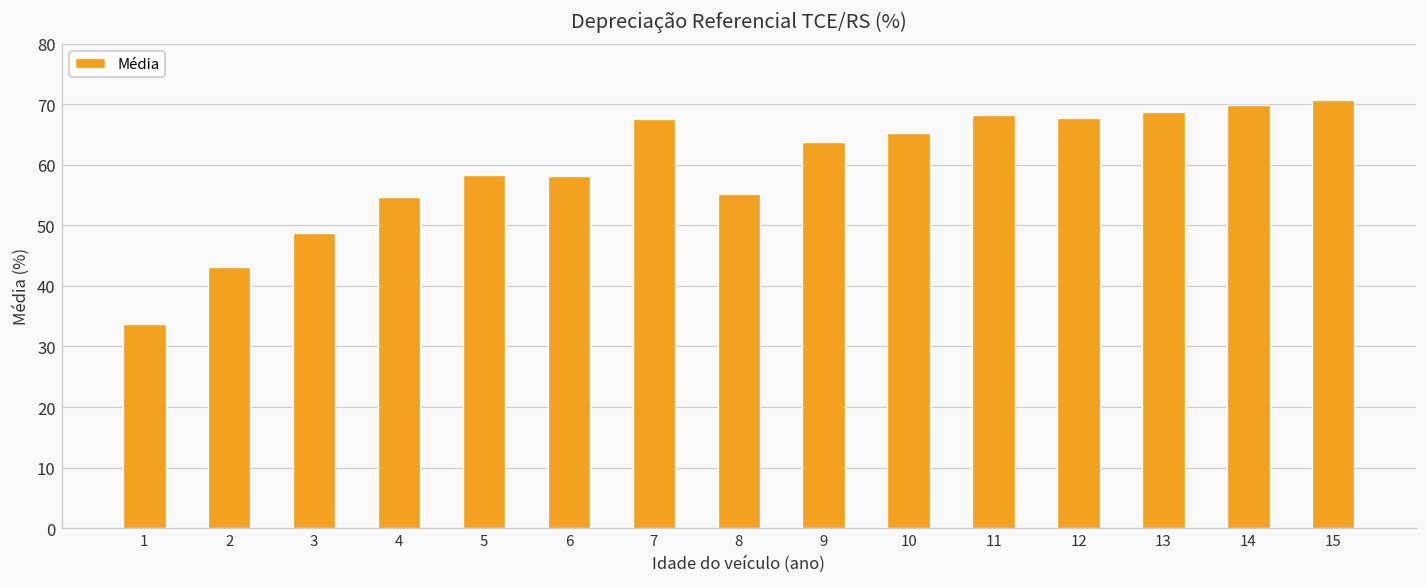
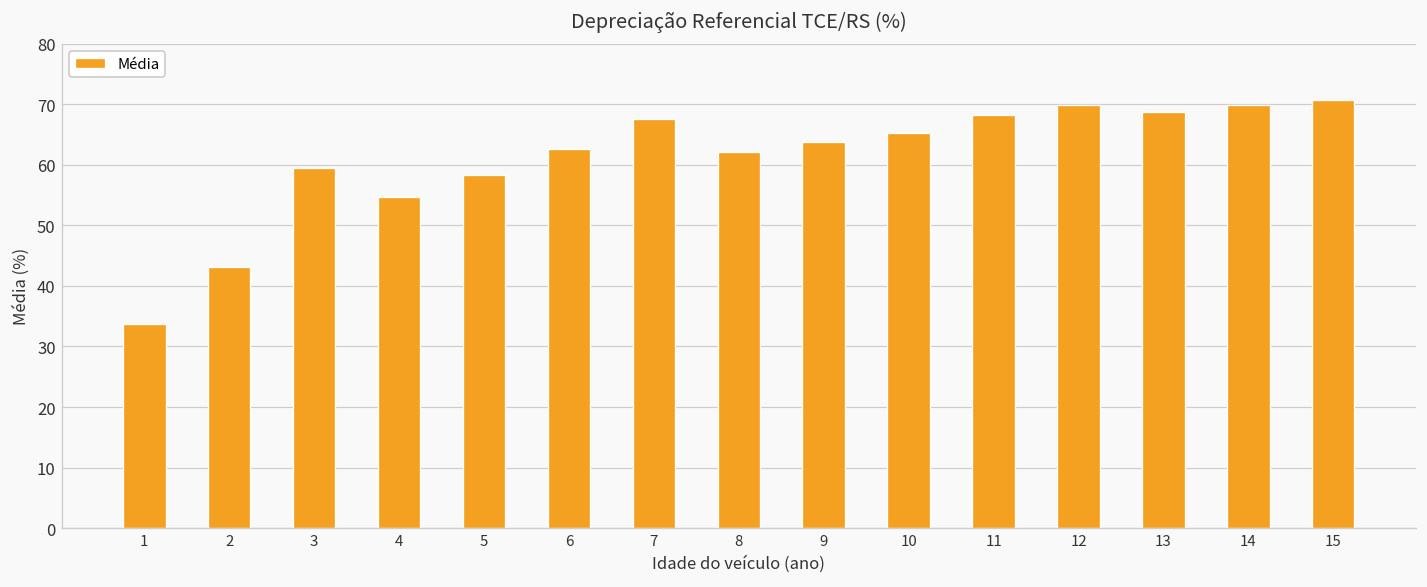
  {
    "1": 34,
    "2": 43,
-   "3": 49,
+   "3": 59,
    "4": 55,
    "5": 58,
-   "6": 58,
+   "6": 63,
    "7": 68,
-   "8": 55,
+   "8": 62,
    "9": 64,
    "10": 65,
    "11": 68,
-   "12": 68,
+   "12": 70,
    "13": 69,
    "14": 70,
    "15": 71
  }
